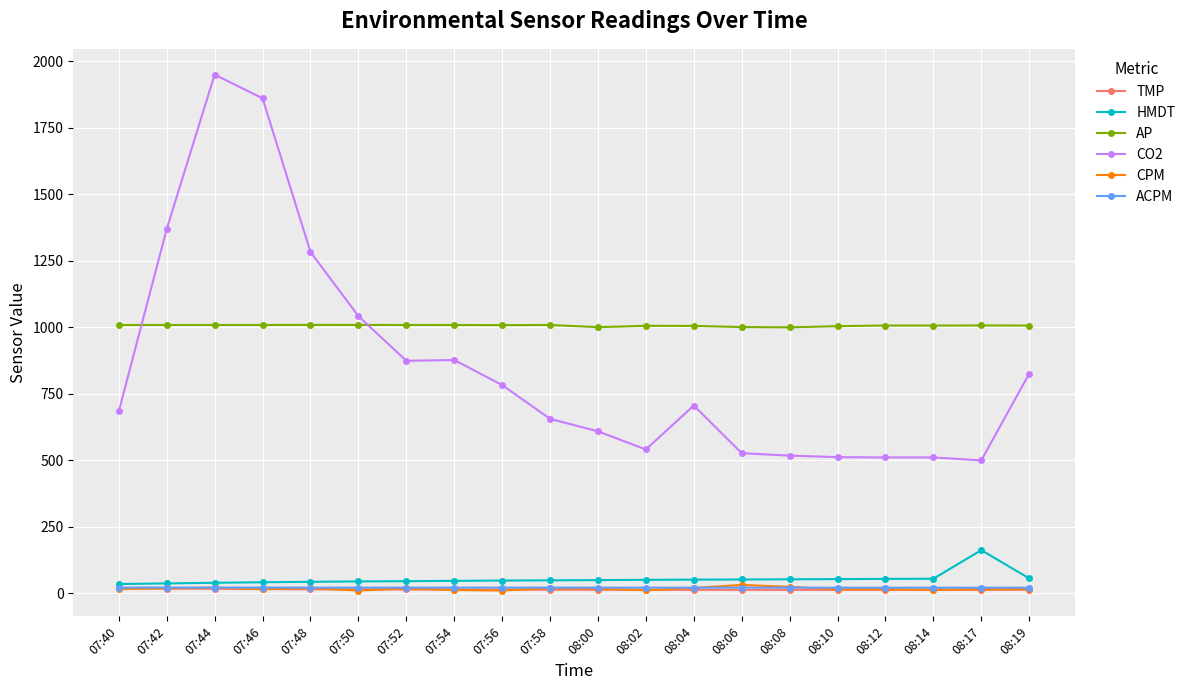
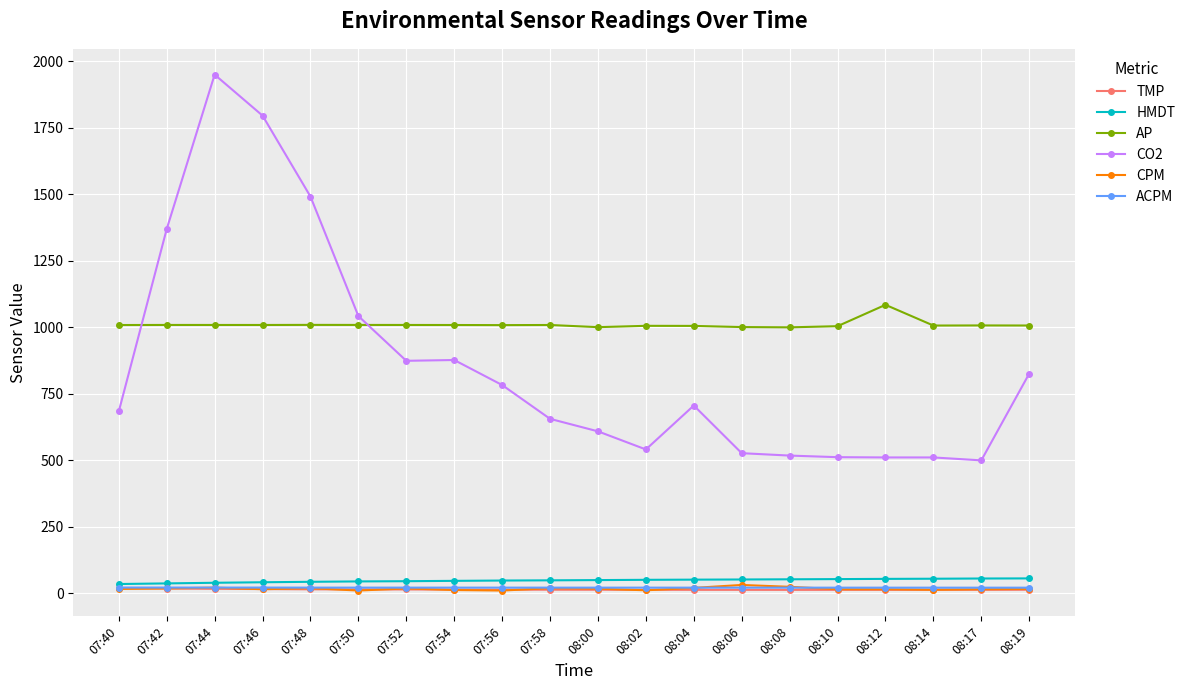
  {
    "HMDT": {
      "07:40": 40,
      "07:42": 40,
      "07:44": 40,
      "07:46": 40,
      "07:48": 40,
      "07:50": 50,
      "07:52": 50,
      "07:54": 50,
      "07:56": 50,
      "07:58": 50,
      "08:00": 50,
      "08:02": 50,
      "08:04": 50,
      "08:06": 50,
      "08:08": 50,
      "08:10": 50,
      "08:12": 50,
      "08:14": 60,
-     "08:17": 160,
+     "08:17": 60,
      "08:19": 60
    },
    "AP": {
      "07:40": 1010,
      "07:42": 1010,
      "07:44": 1010,
      "07:46": 1010,
      "07:48": 1010,
      "07:50": 1010,
      "07:52": 1010,
      "07:54": 1010,
      "07:56": 1010,
      "07:58": 1010,
      "08:00": 1000,
      "08:02": 1010,
      "08:04": 1010,
      "08:06": 1000,
      "08:08": 1000,
      "08:10": 1000,
-     "08:12": 1010,
+     "08:12": 1080,
      "08:14": 1010,
      "08:17": 1010,
      "08:19": 1010
    },
    "CO2": {
      "07:40": 680,
      "07:42": 1370,
      "07:44": 1950,
-     "07:46": 1860,
-     "07:48": 1280,
+     "07:46": 1800,
+     "07:48": 1490,
      "07:50": 1040,
      "07:52": 870,
      "07:54": 880,
      "07:56": 780,
      "07:58": 660,
      "08:00": 610,
      "08:02": 540,
      "08:04": 710,
      "08:06": 530,
      "08:08": 520,
      "08:10": 510,
      "08:12": 510,
      "08:14": 510,
      "08:17": 500,
      "08:19": 830
    },
    "CPM": {
      "08:06": 30
    }
  }
